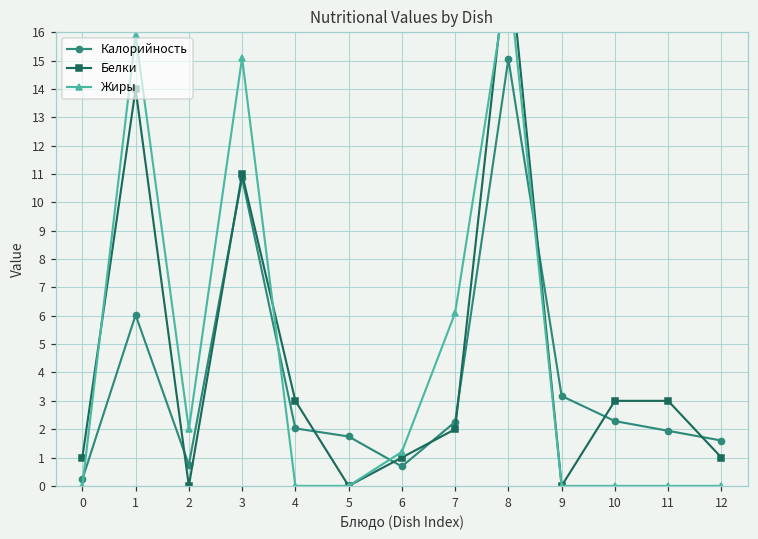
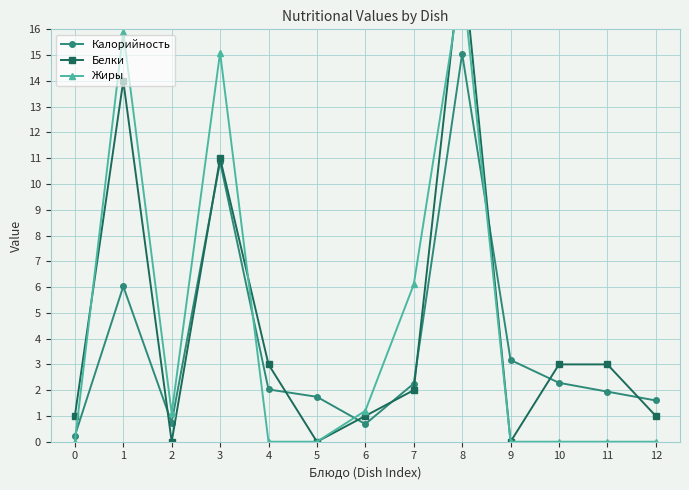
  {
    "Жиры": {
      "0": 0.0,
      "1": 15.9,
-     "2": 2.0,
+     "2": 1.1,
      "3": 15.1,
      "4": 0.0,
      "6": 1.2,
      "7": 6.1,
      "10": 0.0,
      "11": 0.0,
      "12": 0.0
    }
  }
